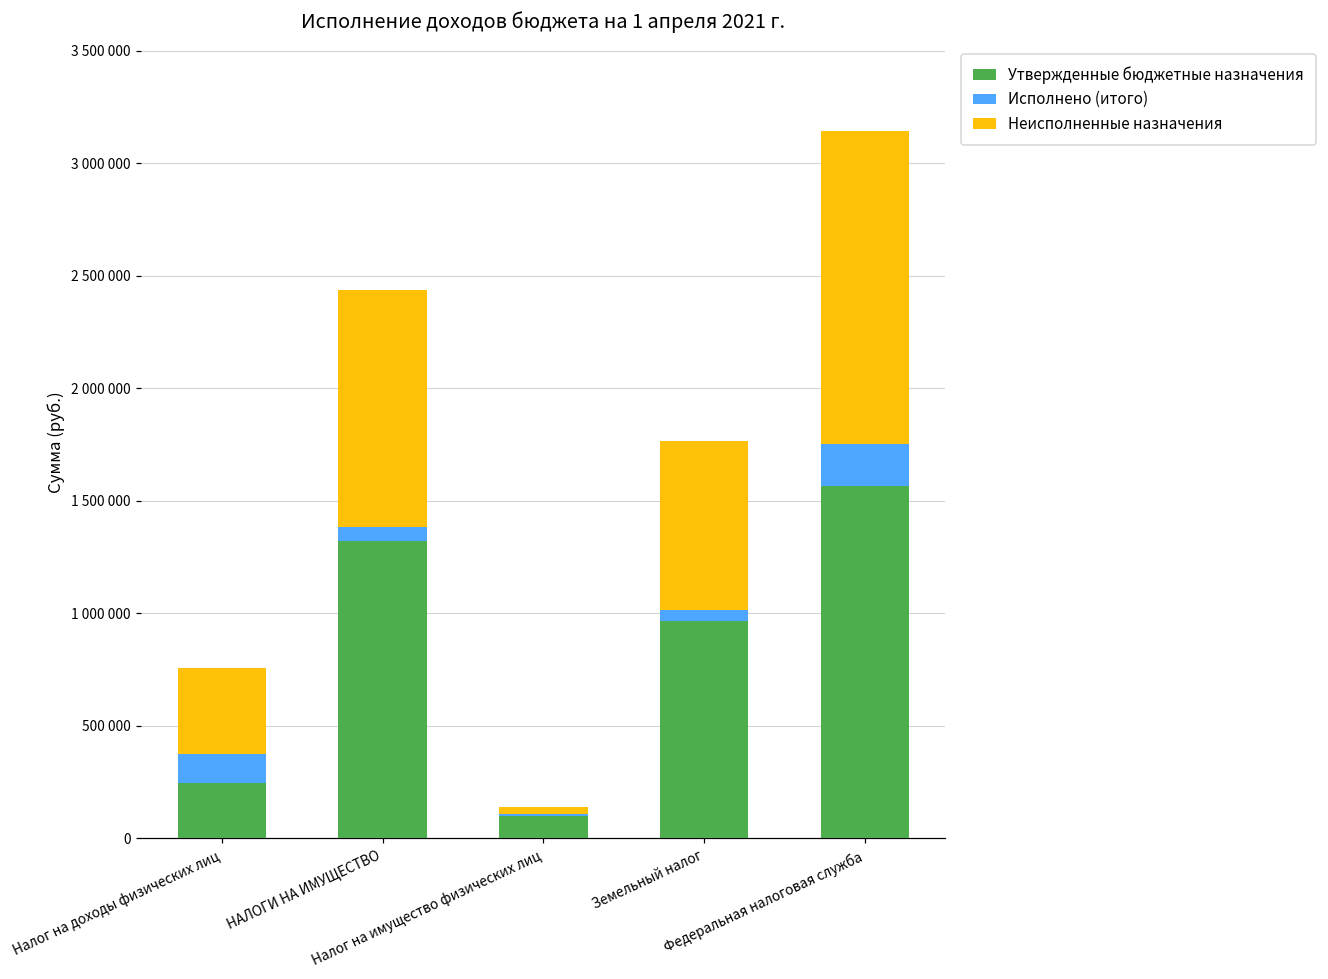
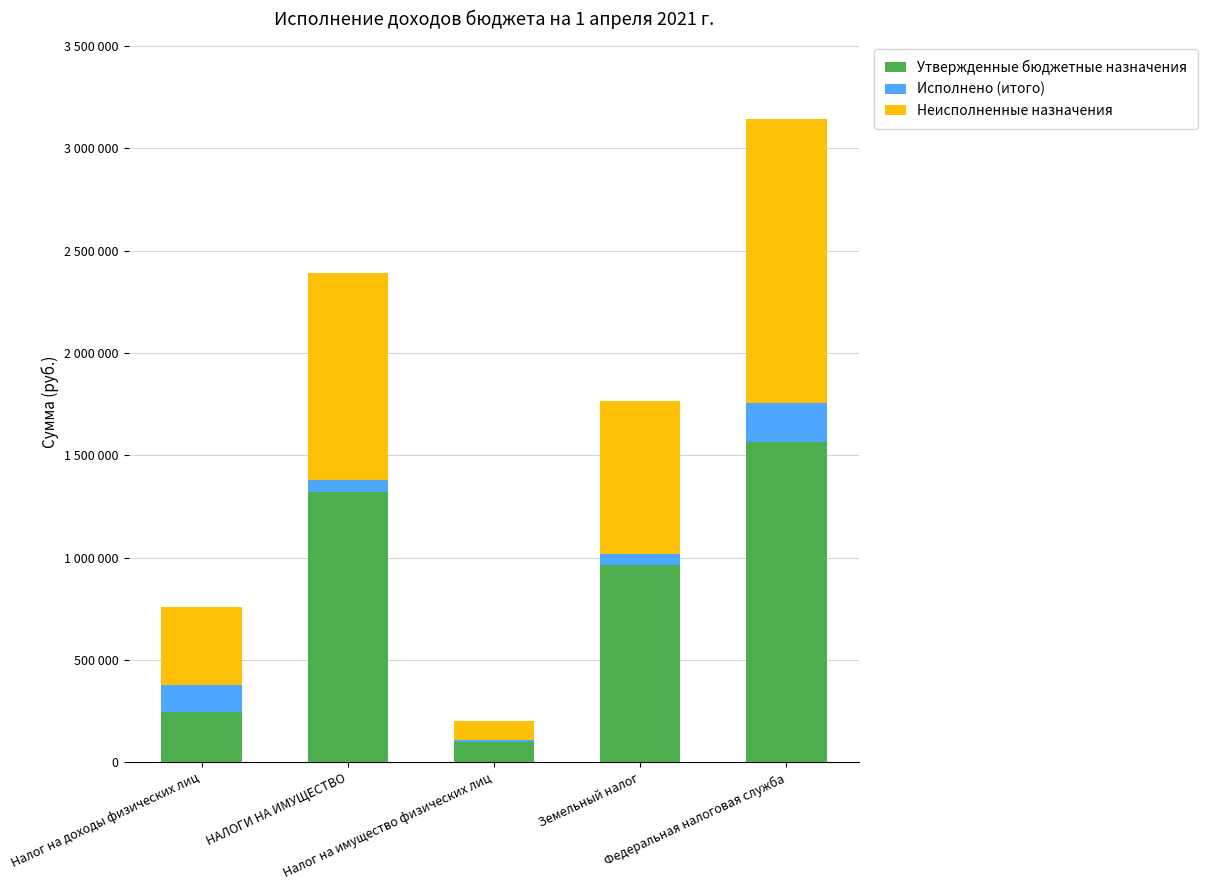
  {
    "Утвержденные бюджетные назначения": {
      "Налог на доходы физических лиц": 250000,
      "НАЛОГИ НА ИМУЩЕСТВО": 1320000,
      "Налог на имущество физических лиц": 100000,
      "Земельный налог": 970000,
      "Федеральная налоговая служба": 1570000
    },
    "Исполнено (итого)": {
      "Налог на доходы физических лиц": 130000,
      "НАЛОГИ НА ИМУЩЕСТВО": 60000,
      "Земельный налог": 50000,
      "Федеральная налоговая служба": 190000
    },
    "Неисполненные назначения": {
      "Налог на доходы физических лиц": 380000,
-     "НАЛОГИ НА ИМУЩЕСТВО": 1050000,
-     "Налог на имущество физических лиц": 30000,
+     "НАЛОГИ НА ИМУЩЕСТВО": 1010000,
+     "Налог на имущество физических лиц": 90000,
      "Земельный налог": 750000,
      "Федеральная налоговая служба": 1390000
    }
  }
